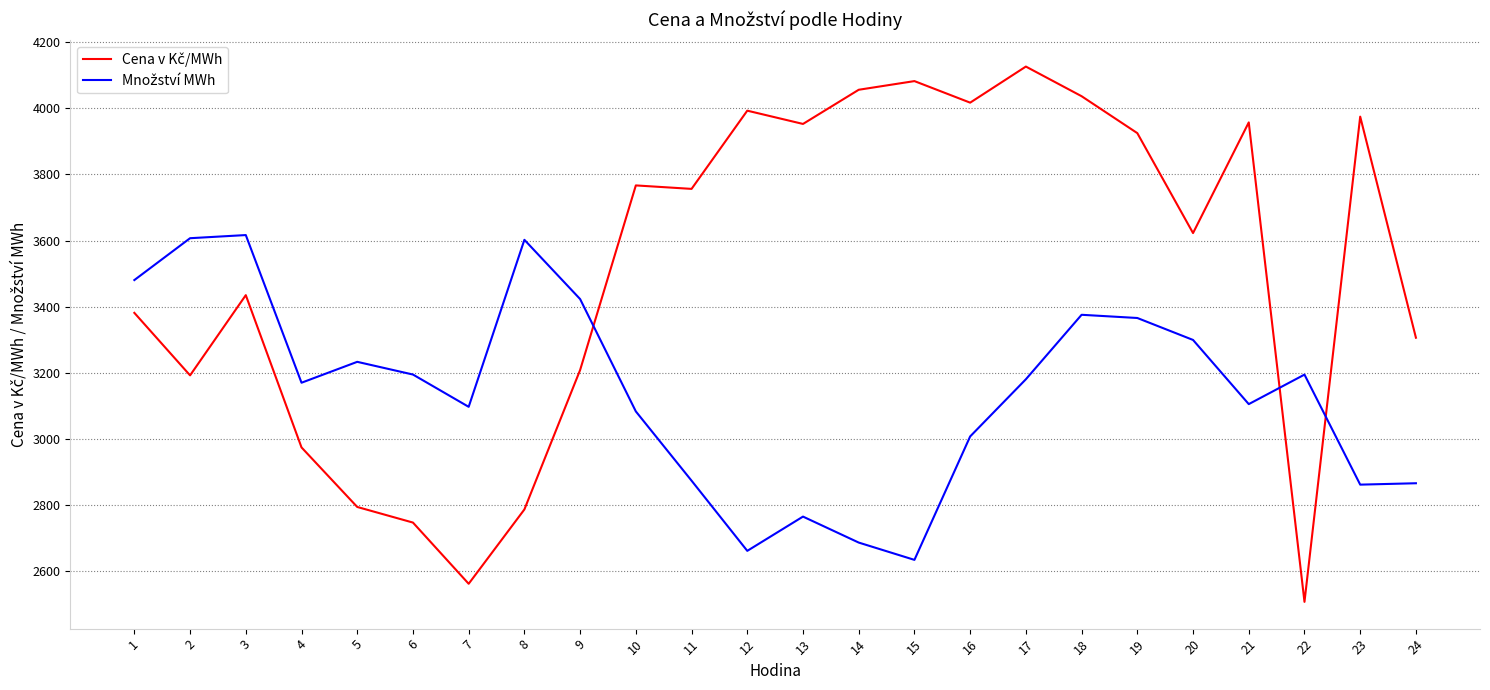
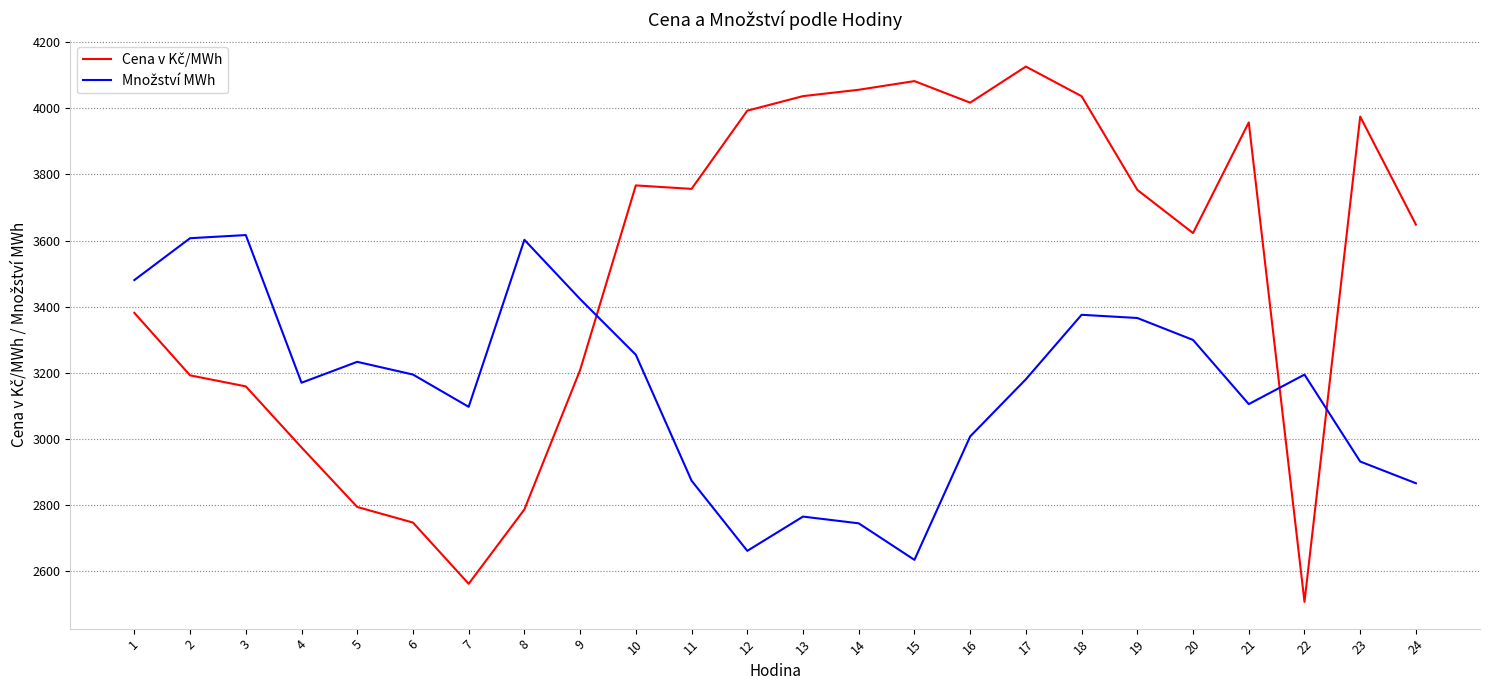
  {
    "Cena v Kč/MWh": {
      "1": 3380,
      "2": 3190,
-     "3": 3430,
+     "3": 3160,
      "4": 2970,
      "5": 2790,
      "6": 2750,
      "7": 2560,
      "8": 2790,
      "9": 3210,
      "10": 3770,
      "11": 3760,
      "12": 3990,
-     "13": 3950,
+     "13": 4040,
      "14": 4060,
      "15": 4080,
      "16": 4020,
      "17": 4130,
      "18": 4040,
-     "19": 3930,
+     "19": 3750,
      "20": 3620,
      "21": 3960,
      "22": 2510,
      "23": 3980,
-     "24": 3310
+     "24": 3650
    },
    "Množství MWh": {
      "1": 3480,
      "2": 3610,
      "3": 3620,
      "4": 3170,
      "5": 3230,
      "6": 3190,
      "7": 3100,
      "8": 3600,
      "9": 3420,
-     "10": 3080,
+     "10": 3250,
      "11": 2870,
      "12": 2660,
      "13": 2760,
-     "14": 2690,
+     "14": 2740,
      "15": 2630,
      "16": 3010,
      "17": 3180,
      "18": 3380,
      "19": 3370,
      "20": 3300,
      "21": 3100,
      "22": 3190,
-     "23": 2860,
+     "23": 2930,
      "24": 2860
    }
  }
